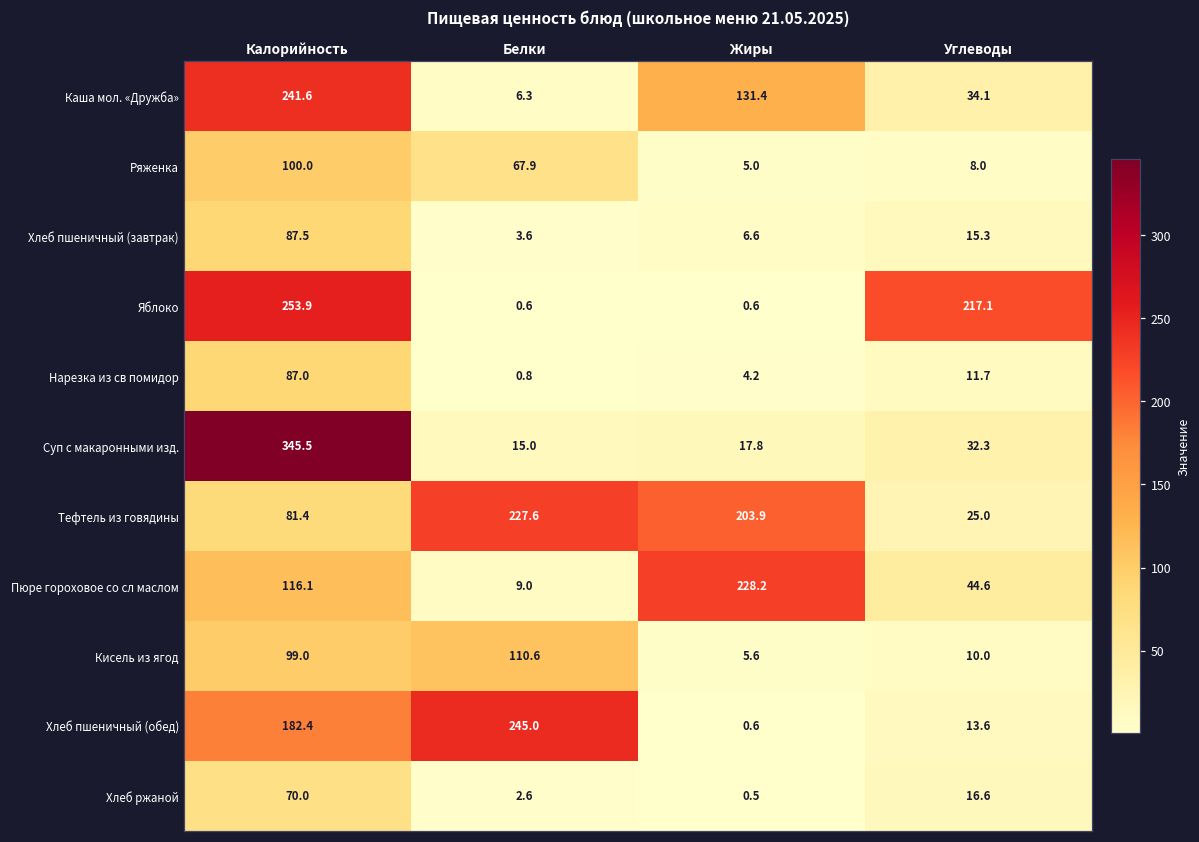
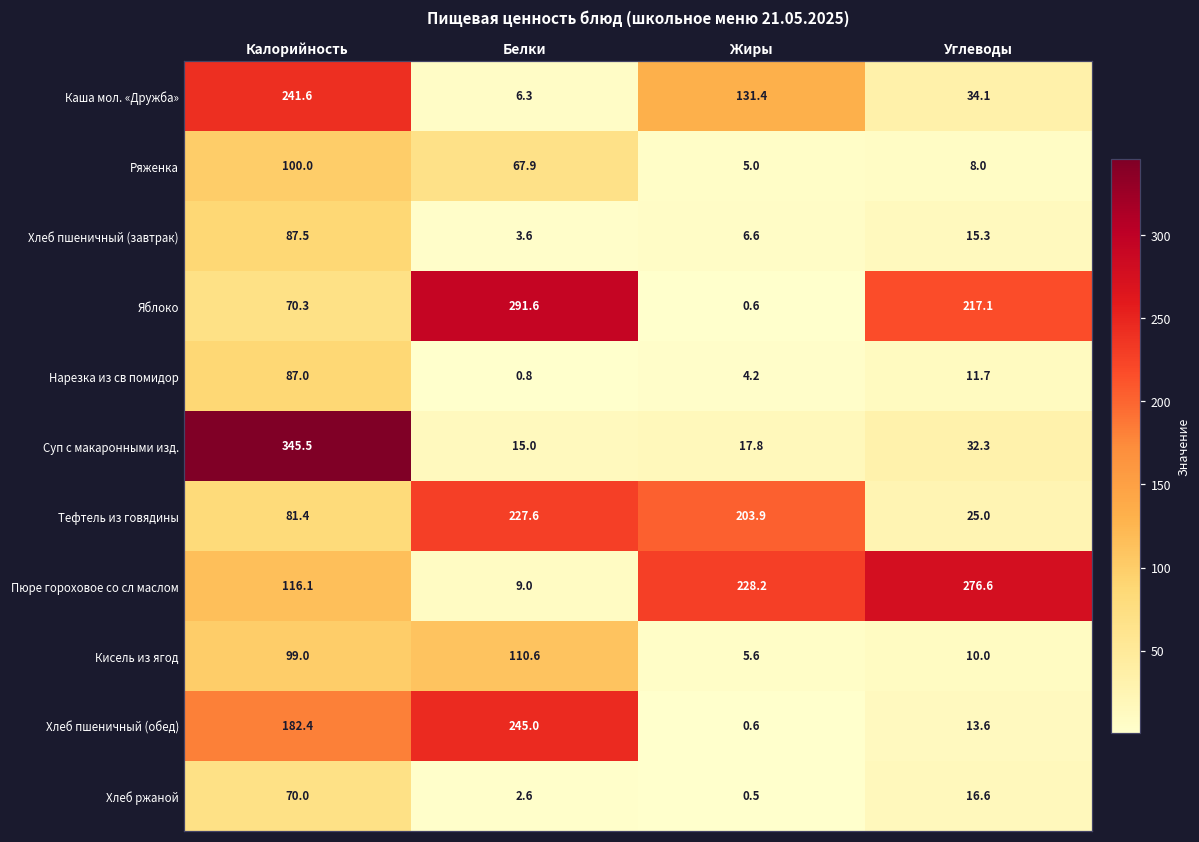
  {
    "Каша мол. «Дружба»": {
      "Калорийность": 241.6,
      "Белки": 6.3,
      "Жиры": 131.4,
      "Углеводы": 34.1
    },
    "Ряженка": {
      "Калорийность": 100.0,
      "Белки": 67.9,
      "Жиры": 5.0,
      "Углеводы": 8.0
    },
    "Хлеб пшеничный (завтрак)": {
      "Калорийность": 87.5,
      "Белки": 3.6,
      "Жиры": 6.6,
      "Углеводы": 15.3
    },
    "Яблоко": {
-     "Калорийность": 253.9,
-     "Белки": 0.6,
+     "Калорийность": 70.3,
+     "Белки": 291.6,
      "Жиры": 0.6,
      "Углеводы": 217.1
    },
    "Нарезка из св помидор": {
      "Калорийность": 87.0,
      "Белки": 0.8,
      "Жиры": 4.2,
      "Углеводы": 11.7
    },
    "Суп с макаронными изд.": {
      "Калорийность": 345.5,
      "Белки": 15.0,
      "Жиры": 17.8,
      "Углеводы": 32.3
    },
    "Тефтель из говядины": {
      "Калорийность": 81.4,
      "Белки": 227.6,
      "Жиры": 203.9,
      "Углеводы": 25.0
    },
    "Пюре гороховое со сл маслом": {
      "Калорийность": 116.1,
      "Белки": 9.0,
      "Жиры": 228.2,
-     "Углеводы": 44.6
+     "Углеводы": 276.6
    },
    "Кисель из ягод": {
      "Калорийность": 99.0,
      "Белки": 110.6,
      "Жиры": 5.6,
      "Углеводы": 10.0
    },
    "Хлеб пшеничный (обед)": {
      "Калорийность": 182.4,
      "Белки": 245.0,
      "Жиры": 0.6,
      "Углеводы": 13.6
    },
    "Хлеб ржаной": {
      "Калорийность": 70.0,
      "Белки": 2.6,
      "Жиры": 0.5,
      "Углеводы": 16.6
    }
  }
